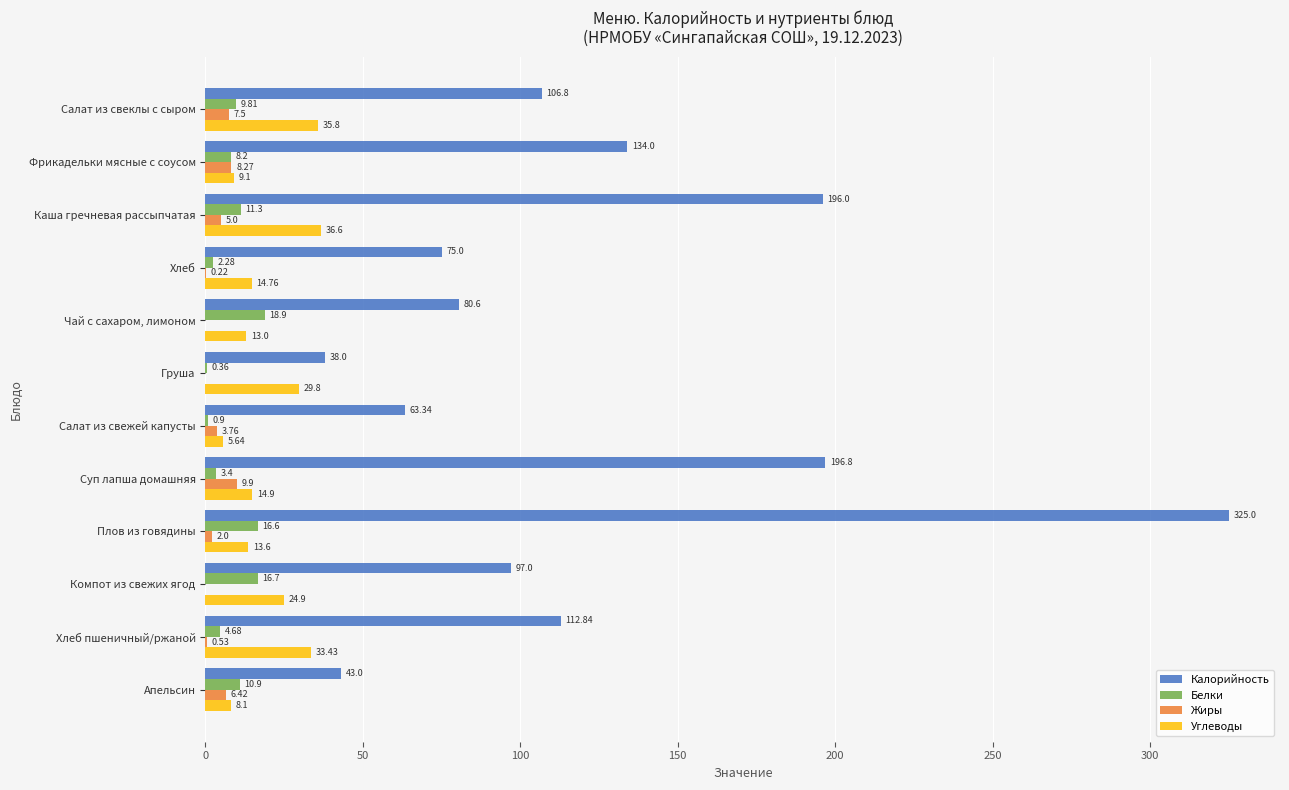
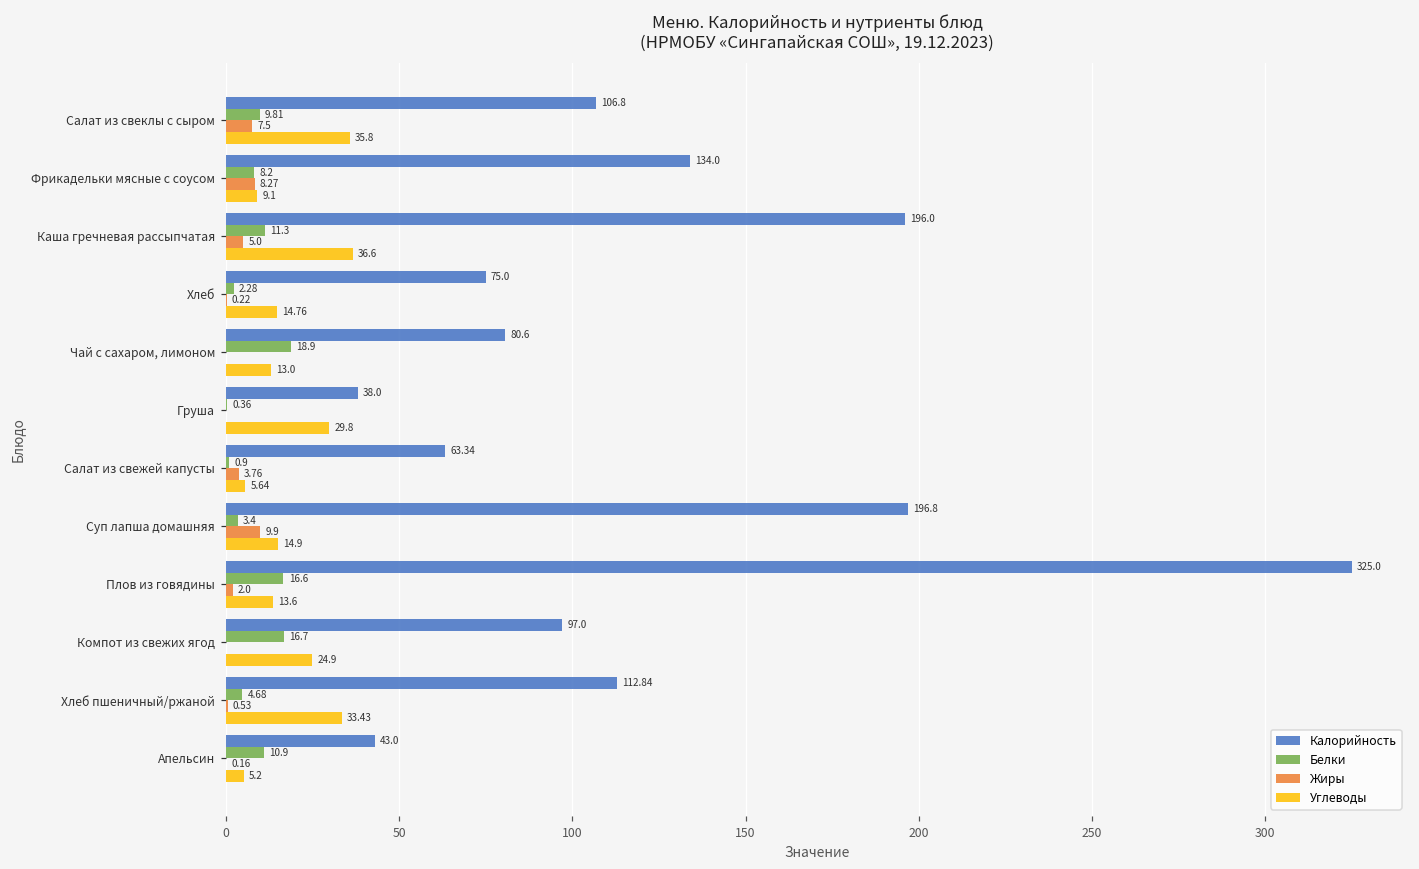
  {
    "Калорийность": {
      "Салат из свеклы с сыром": 106.8,
      "Фрикадельки мясные с соусом": 134.0,
      "Каша гречневая рассыпчатая": 196.0,
      "Хлеб": 75.0,
      "Чай с сахаром, лимоном": 80.6,
      "Груша": 38.0,
      "Салат из свежей капусты": 63.34,
      "Суп лапша домашняя": 196.8,
      "Плов из говядины": 325.0,
      "Компот из свежих ягод": 97.0,
      "Хлеб пшеничный/ржаной": 112.84,
      "Апельсин": 43.0
    },
    "Белки": {
      "Салат из свеклы с сыром": 9.81,
      "Фрикадельки мясные с соусом": 8.2,
      "Каша гречневая рассыпчатая": 11.3,
      "Хлеб": 2.28,
      "Чай с сахаром, лимоном": 18.9,
      "Груша": 0.36,
      "Салат из свежей капусты": 0.9,
      "Суп лапша домашняя": 3.4,
      "Плов из говядины": 16.6,
      "Компот из свежих ягод": 16.7,
      "Хлеб пшеничный/ржаной": 4.68,
      "Апельсин": 10.9
    },
    "Жиры": {
      "Салат из свеклы с сыром": 7.5,
      "Фрикадельки мясные с соусом": 8.27,
      "Каша гречневая рассыпчатая": 5.0,
      "Хлеб": 0.22,
      "Салат из свежей капусты": 3.76,
      "Суп лапша домашняя": 9.9,
      "Плов из говядины": 2.0,
      "Хлеб пшеничный/ржаной": 0.53,
-     "Апельсин": 6.42
+     "Апельсин": 0.16
    },
    "Углеводы": {
      "Салат из свеклы с сыром": 35.8,
      "Фрикадельки мясные с соусом": 9.1,
      "Каша гречневая рассыпчатая": 36.6,
      "Хлеб": 14.76,
      "Чай с сахаром, лимоном": 13.0,
      "Груша": 29.8,
      "Салат из свежей капусты": 5.64,
      "Суп лапша домашняя": 14.9,
      "Плов из говядины": 13.6,
      "Компот из свежих ягод": 24.9,
      "Хлеб пшеничный/ржаной": 33.43,
-     "Апельсин": 8.1
+     "Апельсин": 5.2
    }
  }
